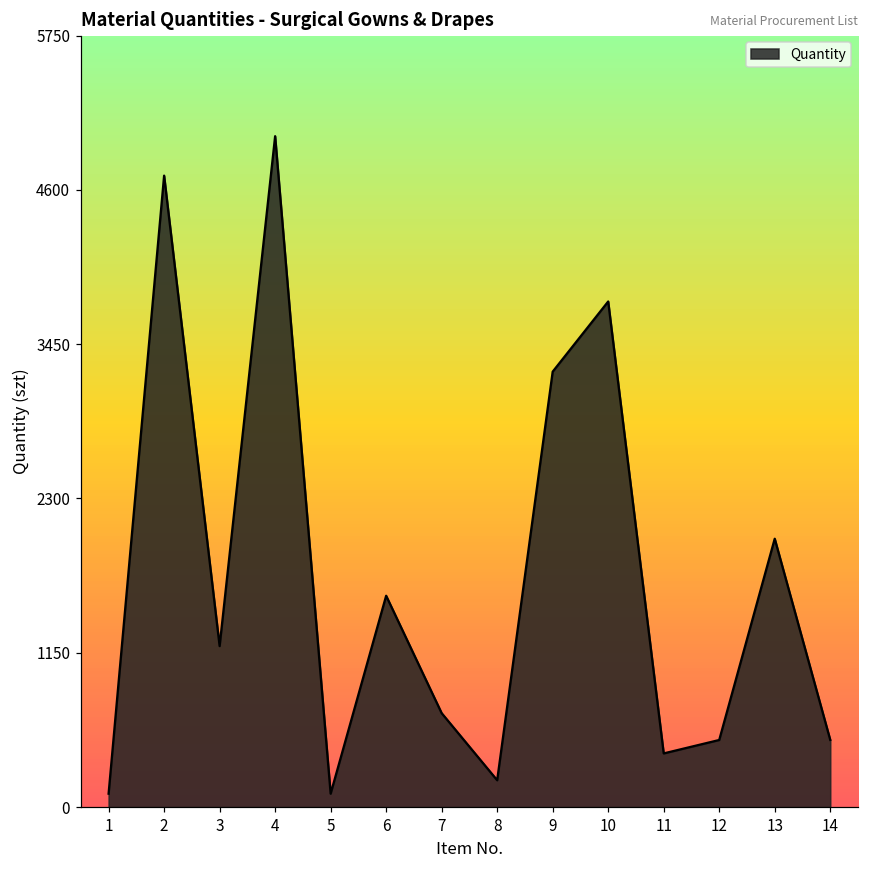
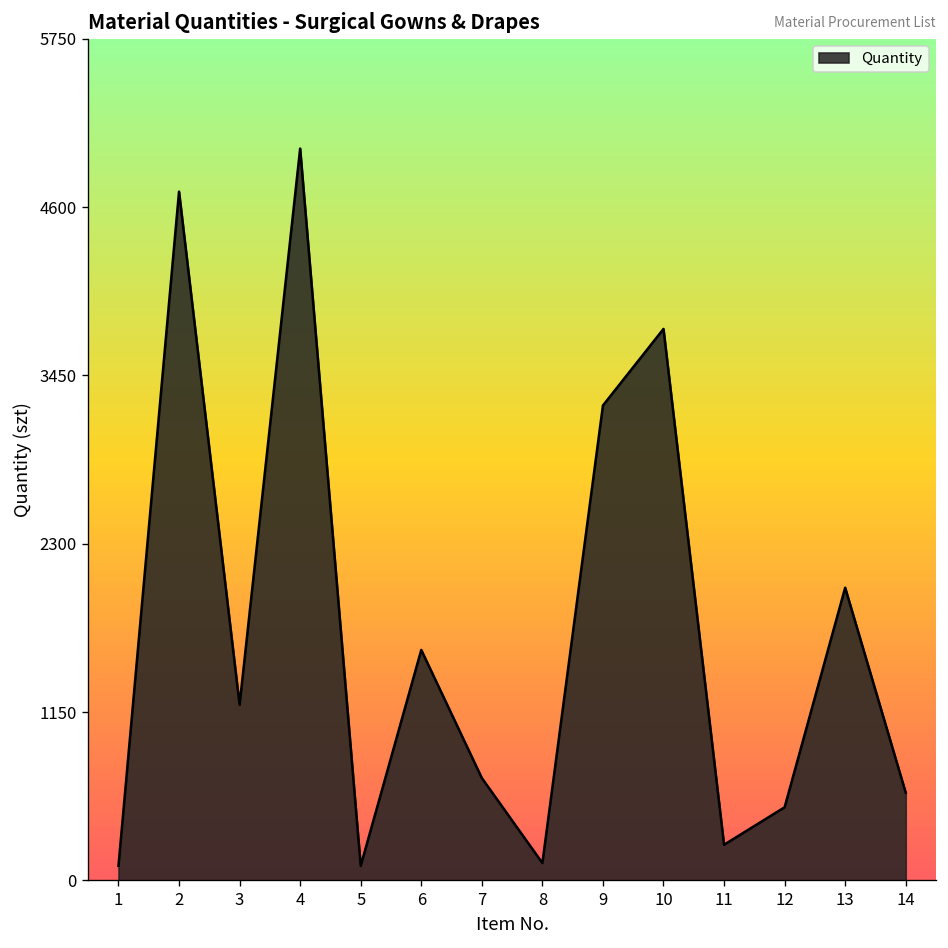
  {
    "1": 100,
    "2": 4710,
    "3": 1200,
    "4": 5000,
    "5": 100,
    "6": 1580,
    "7": 700,
-   "8": 200,
+   "8": 120,
    "9": 3250,
    "10": 3770,
-   "11": 400,
+   "11": 240,
    "12": 500,
    "13": 2000,
-   "14": 500
+   "14": 600
  }
